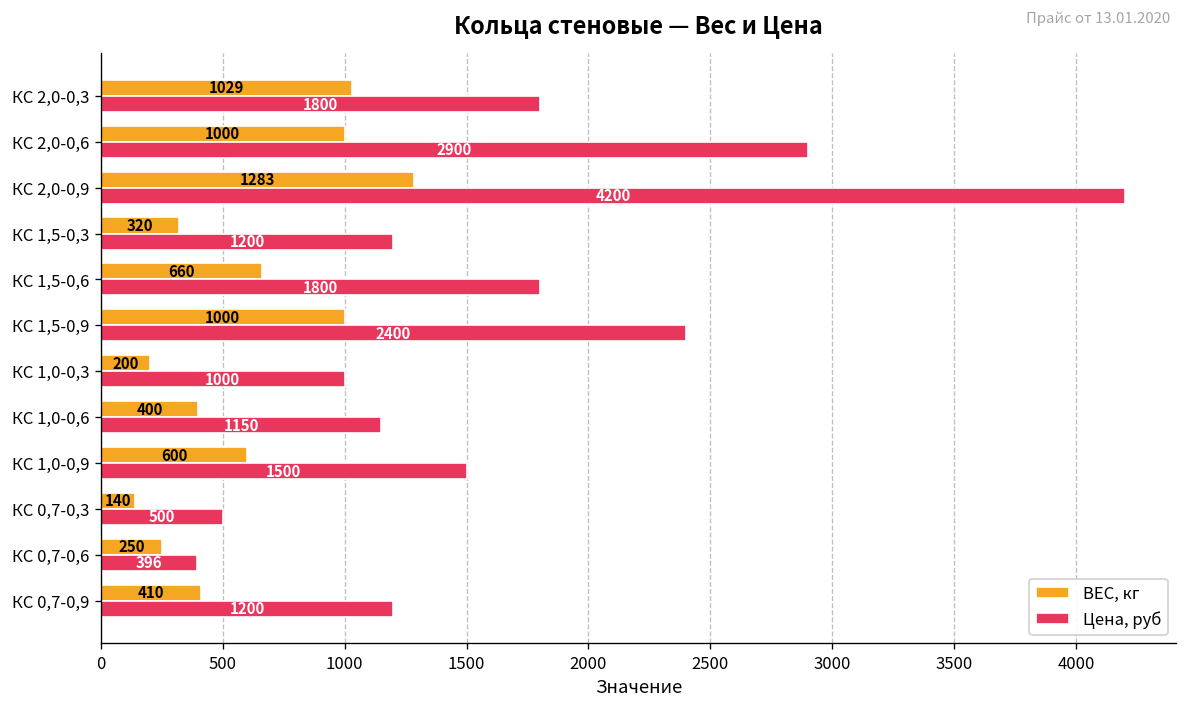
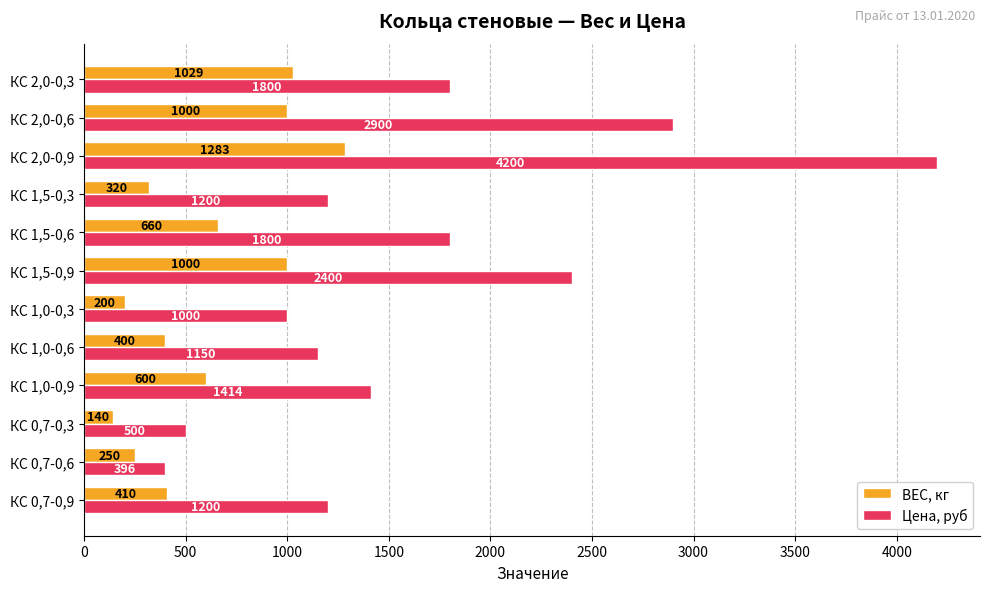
  {
    "ВЕС, кг": {
      "КС 2,0-0,3": 1029,
      "КС 2,0-0,6": 1000,
      "КС 2,0-0,9": 1283,
      "КС 1,5-0,3": 320,
      "КС 1,5-0,6": 660,
      "КС 1,5-0,9": 1000,
      "КС 1,0-0,3": 200,
      "КС 1,0-0,6": 400,
      "КС 1,0-0,9": 600,
      "КС 0,7-0,3": 140,
      "КС 0,7-0,6": 250,
      "КС 0,7-0,9": 410
    },
    "Цена, руб": {
      "КС 2,0-0,3": 1800,
      "КС 2,0-0,6": 2900,
      "КС 2,0-0,9": 4200,
      "КС 1,5-0,3": 1200,
      "КС 1,5-0,6": 1800,
      "КС 1,5-0,9": 2400,
      "КС 1,0-0,3": 1000,
      "КС 1,0-0,6": 1150,
-     "КС 1,0-0,9": 1500,
+     "КС 1,0-0,9": 1414,
      "КС 0,7-0,3": 500,
      "КС 0,7-0,6": 396,
      "КС 0,7-0,9": 1200
    }
  }
